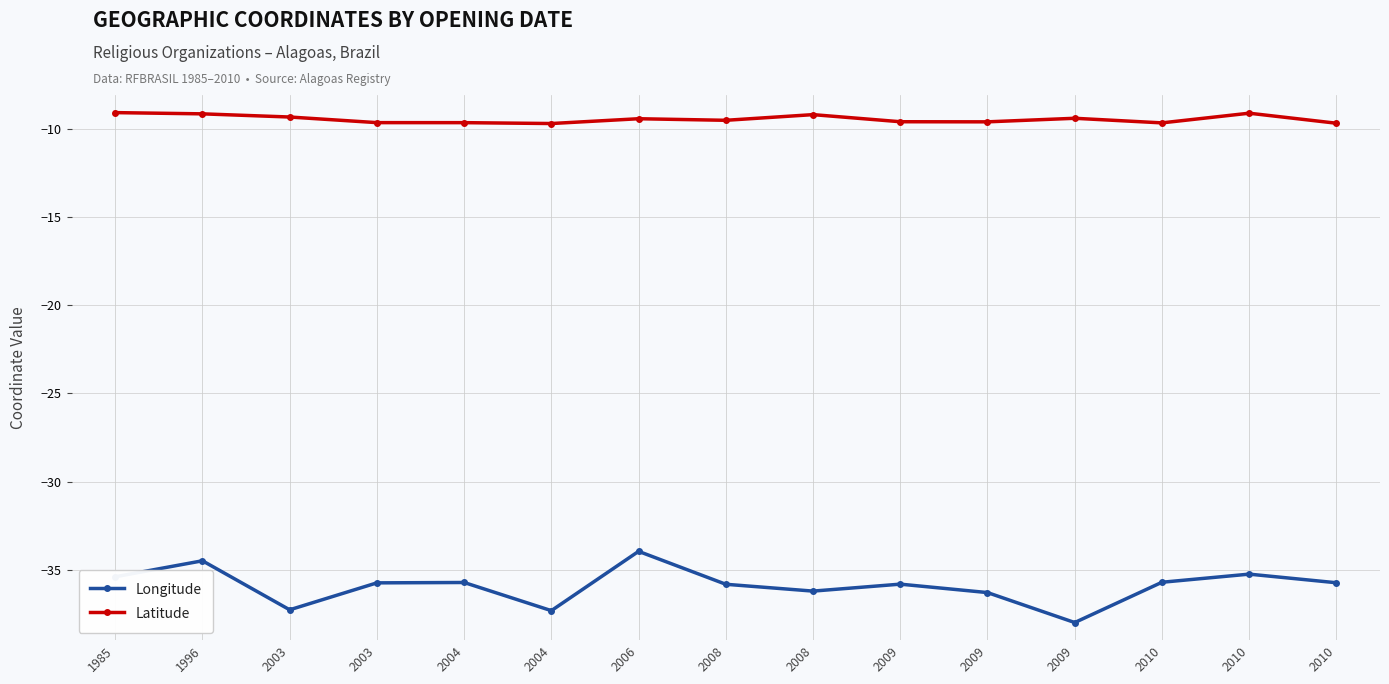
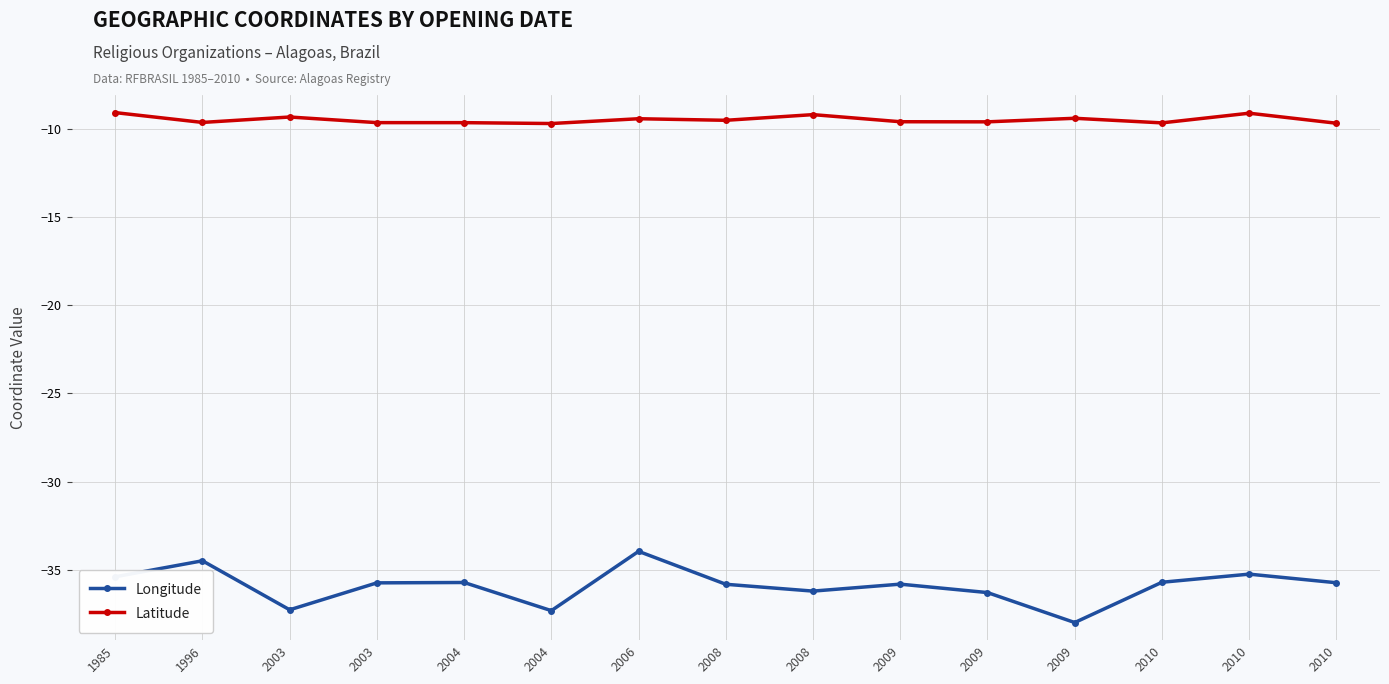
  {
    "Longitude": {
      "1996": -34.5,
      "2006": -34.0
    },
    "Latitude": {
      "1985": -9.1,
-     "1996": -9.1,
+     "1996": -9.6,
      "2006": -9.4
    }
  }
